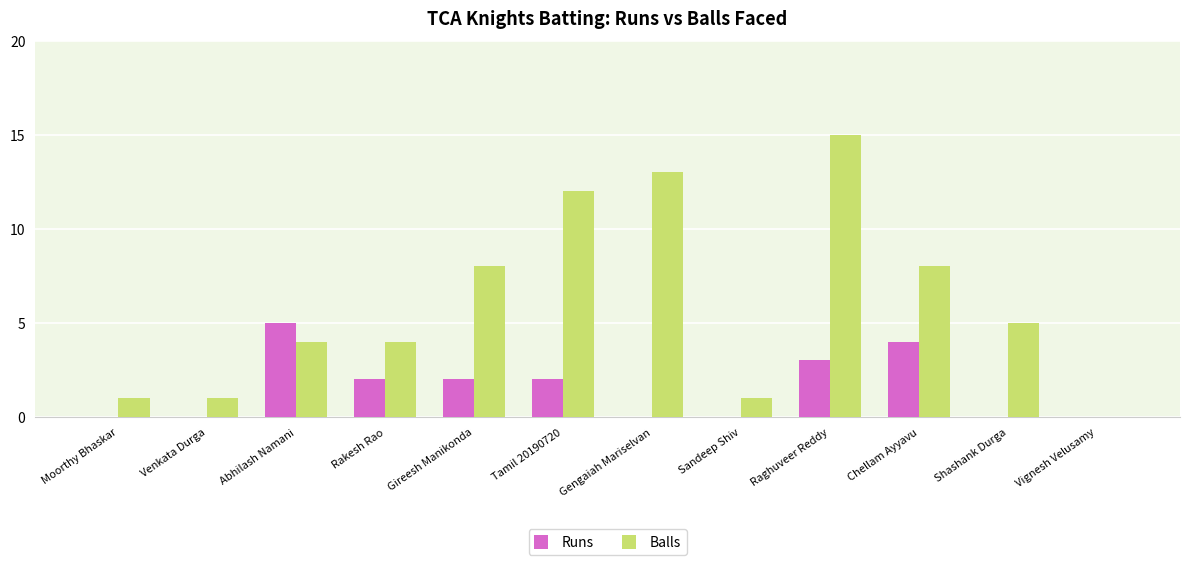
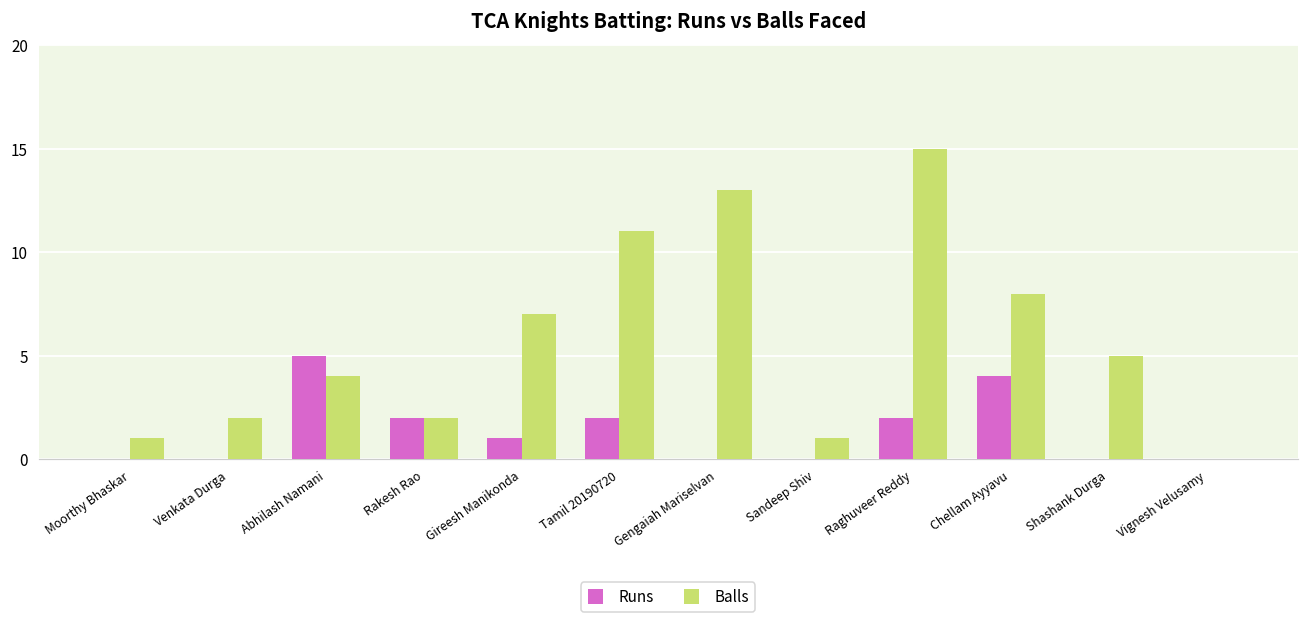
  {
    "Runs": {
      "Moorthy Bhaskar": 0,
      "Venkata Durga": 0,
      "Abhilash Namani": 5,
      "Rakesh Rao": 2,
-     "Gireesh Manikonda": 2,
+     "Gireesh Manikonda": 1,
      "Tamil 20190720": 2,
      "Gengaiah Mariselvan": 0,
      "Sandeep Shiv": 0,
-     "Raghuveer Reddy": 3,
+     "Raghuveer Reddy": 2,
      "Chellam Ayyavu": 4,
      "Shashank Durga": 0,
      "Vignesh Velusamy": 0
    },
    "Balls": {
      "Moorthy Bhaskar": 1,
-     "Venkata Durga": 1,
+     "Venkata Durga": 2,
      "Abhilash Namani": 4,
-     "Rakesh Rao": 4,
-     "Gireesh Manikonda": 8,
-     "Tamil 20190720": 12,
+     "Rakesh Rao": 2,
+     "Gireesh Manikonda": 7,
+     "Tamil 20190720": 11,
      "Gengaiah Mariselvan": 13,
      "Sandeep Shiv": 1,
      "Raghuveer Reddy": 15,
      "Chellam Ayyavu": 8,
      "Shashank Durga": 5,
      "Vignesh Velusamy": 0
    }
  }
